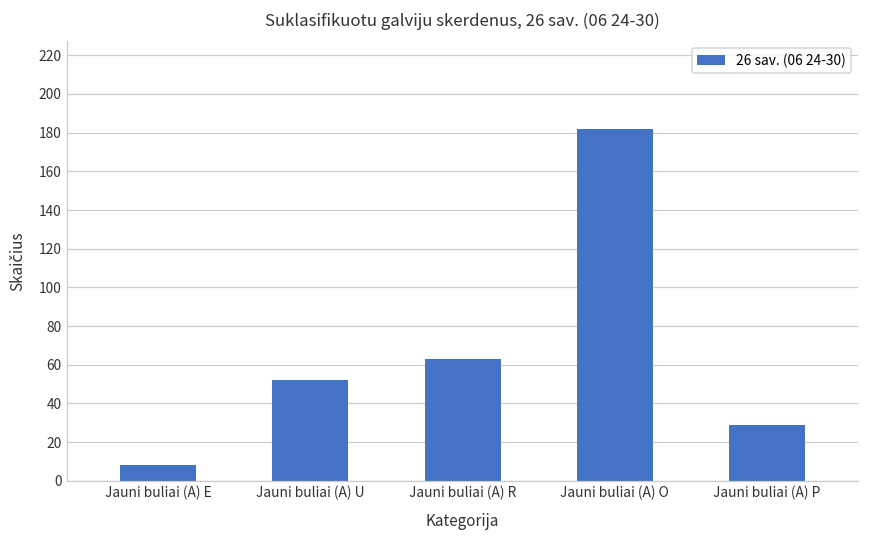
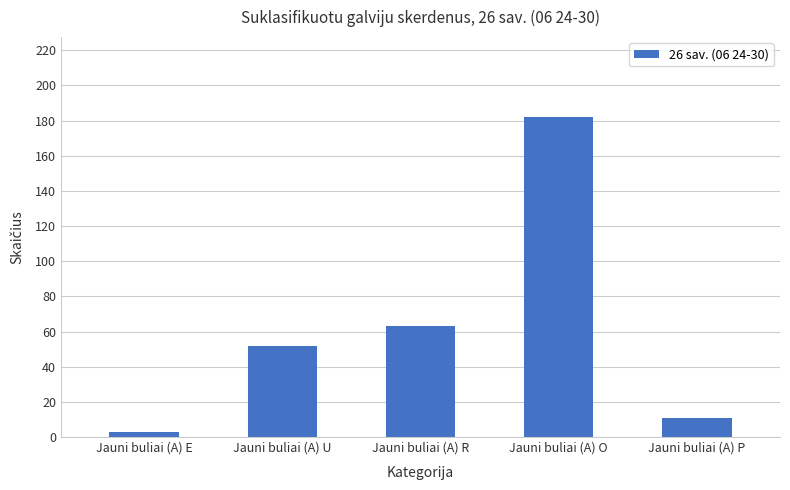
  {
-   "Jauni buliai (A) E": 8,
+   "Jauni buliai (A) E": 3,
    "Jauni buliai (A) U": 52,
    "Jauni buliai (A) R": 63,
    "Jauni buliai (A) O": 182,
-   "Jauni buliai (A) P": 29
+   "Jauni buliai (A) P": 11
  }
